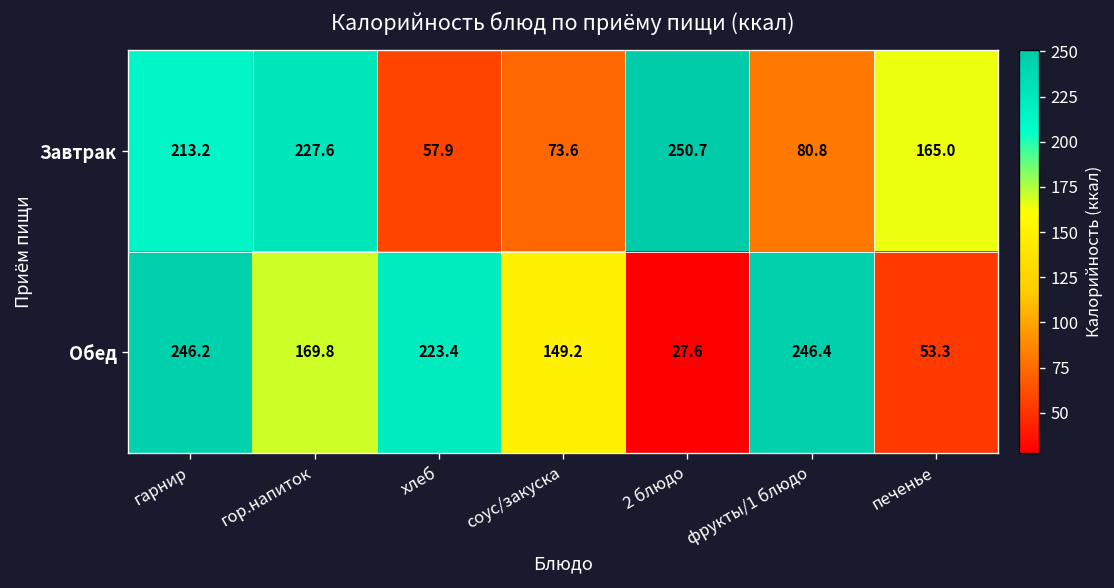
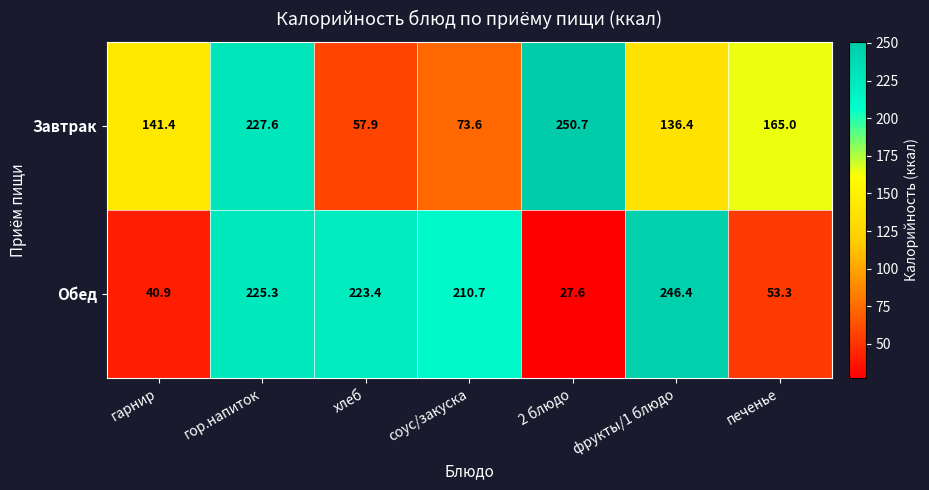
  {
    "Завтрак": {
-     "гарнир": 213.2,
+     "гарнир": 141.4,
      "гор.напиток": 227.6,
      "хлеб": 57.9,
      "соус/закуска": 73.6,
      "2 блюдо": 250.7,
-     "фрукты/1 блюдо": 80.8,
+     "фрукты/1 блюдо": 136.4,
      "печенье": 165.0
    },
    "Обед": {
-     "гарнир": 246.2,
-     "гор.напиток": 169.8,
+     "гарнир": 40.9,
+     "гор.напиток": 225.3,
      "хлеб": 223.4,
-     "соус/закуска": 149.2,
+     "соус/закуска": 210.7,
      "2 блюдо": 27.6,
      "фрукты/1 блюдо": 246.4,
      "печенье": 53.3
    }
  }
